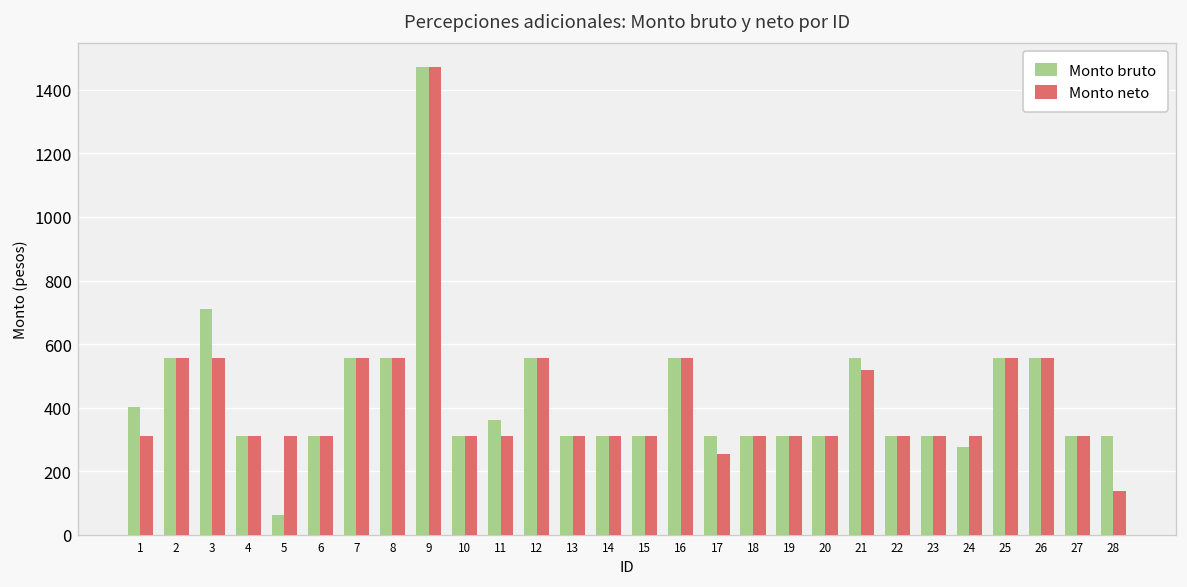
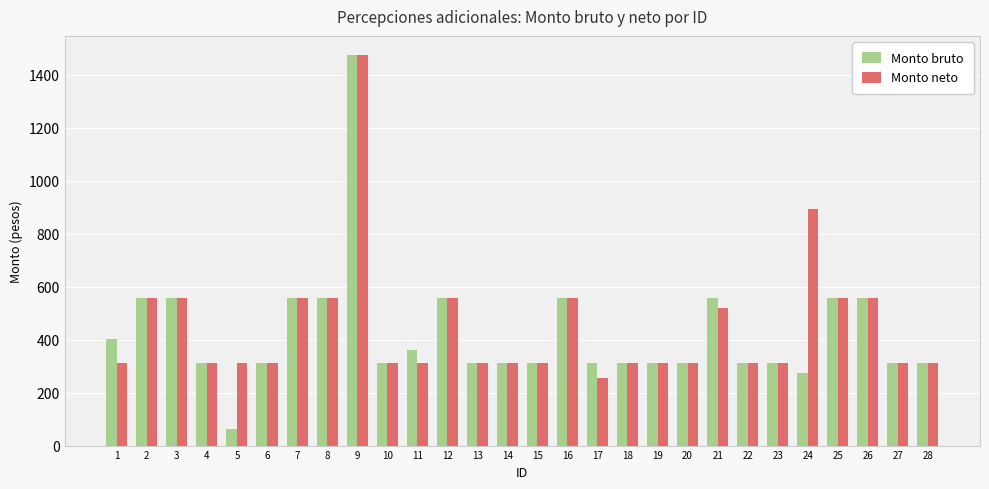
  {
    "Monto bruto": {
      "1": 400,
      "2": 560,
-     "3": 710,
+     "3": 560,
      "4": 310,
      "5": 60,
      "6": 310,
      "7": 560,
      "8": 560,
      "9": 1470,
      "10": 310,
      "11": 360,
      "12": 560,
      "13": 310,
      "14": 310,
      "15": 310,
      "16": 560,
      "17": 310,
      "18": 310,
      "19": 310,
      "20": 310,
      "21": 560,
      "22": 310,
      "23": 310,
      "24": 280,
      "25": 560,
      "26": 560,
      "27": 310,
      "28": 310
    },
    "Monto neto": {
      "1": 310,
      "2": 560,
      "3": 560,
      "4": 310,
      "5": 310,
      "6": 310,
      "7": 560,
      "8": 560,
      "9": 1470,
      "10": 310,
      "11": 310,
      "12": 560,
      "13": 310,
      "14": 310,
      "15": 310,
      "16": 560,
      "17": 260,
      "18": 310,
      "19": 310,
      "20": 310,
      "21": 520,
      "22": 310,
      "23": 310,
-     "24": 310,
+     "24": 890,
      "25": 560,
      "26": 560,
      "27": 310,
-     "28": 140
+     "28": 310
    }
  }
